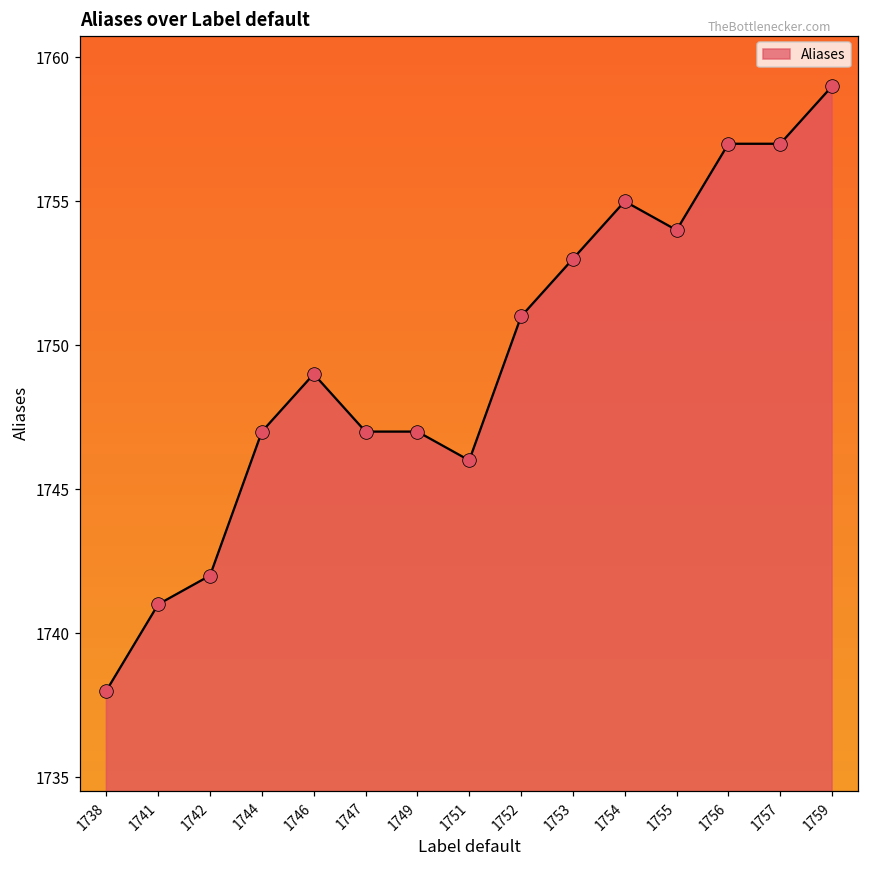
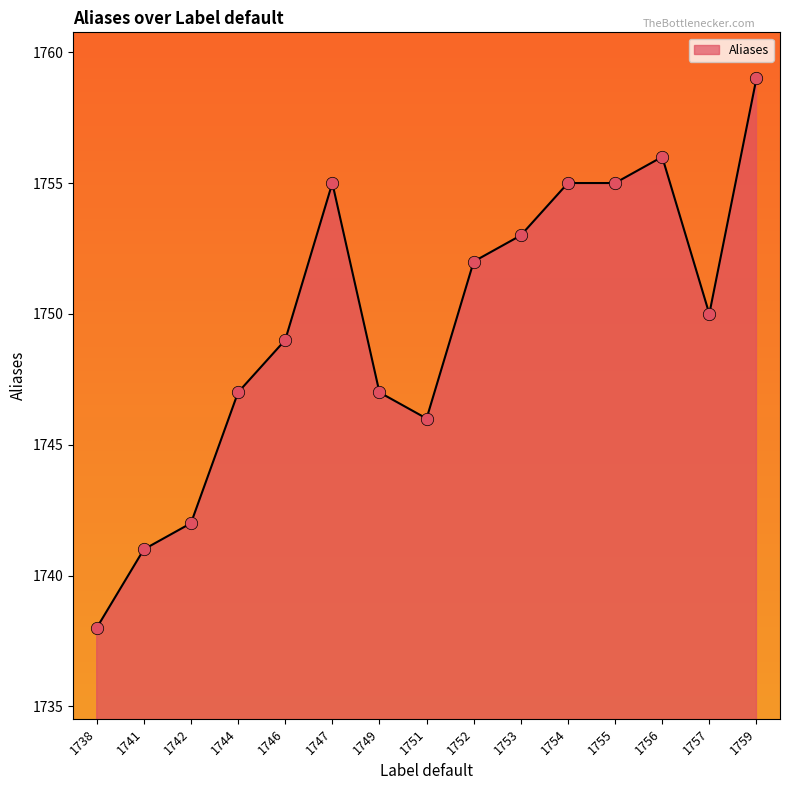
  {
    "1738": 1738,
    "1741": 1741,
    "1742": 1742,
    "1744": 1747,
    "1746": 1749,
-   "1747": 1747,
+   "1747": 1755,
    "1749": 1747,
    "1751": 1746,
-   "1752": 1751,
+   "1752": 1752,
    "1753": 1753,
    "1754": 1755,
-   "1755": 1754,
-   "1756": 1757,
-   "1757": 1757,
+   "1755": 1755,
+   "1756": 1756,
+   "1757": 1750,
    "1759": 1759
  }
